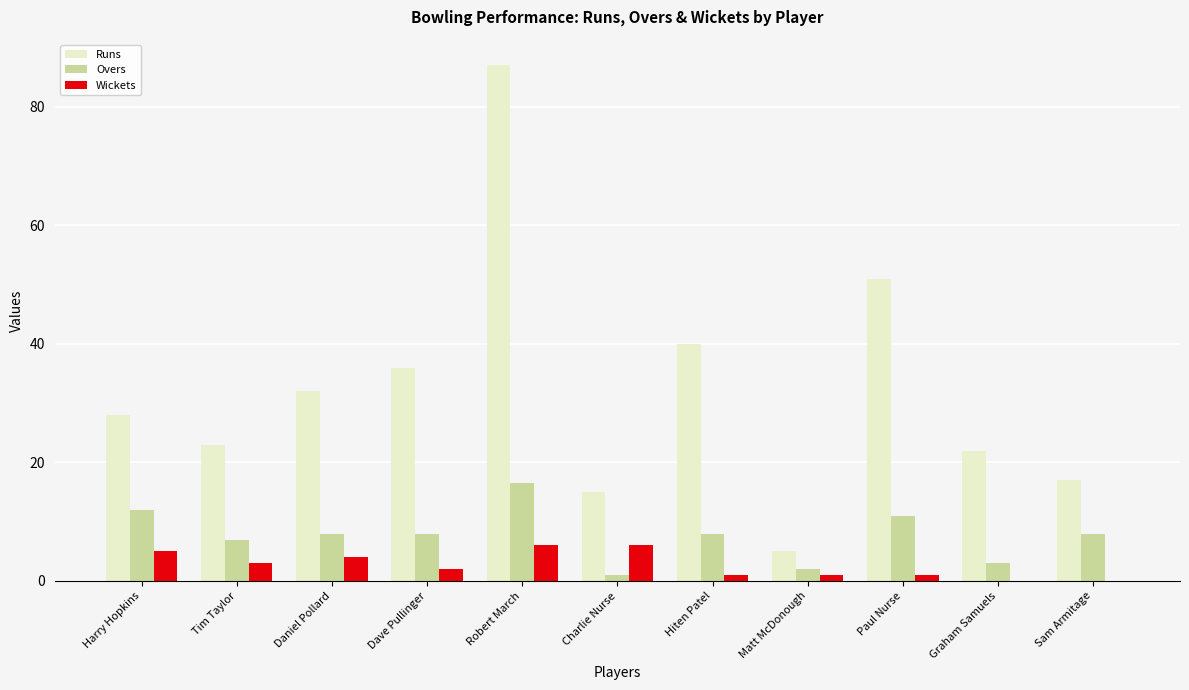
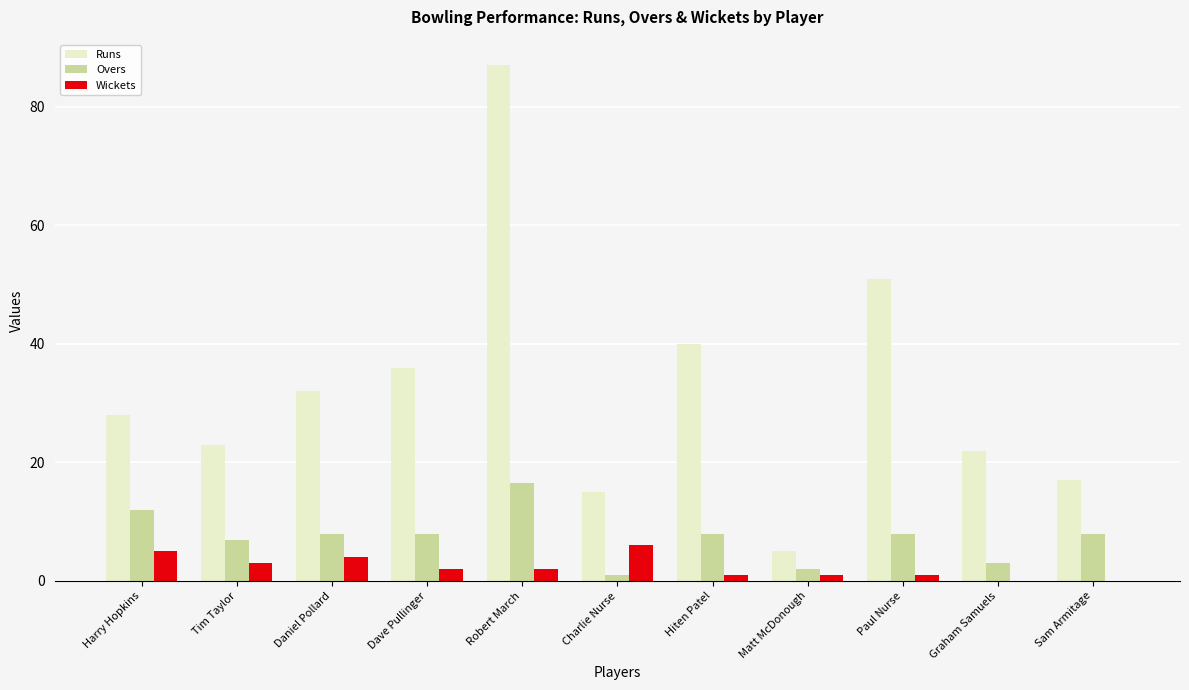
  {
    "Runs": {
      "Harry Hopkins": 28,
      "Tim Taylor": 23,
      "Daniel Pollard": 32,
      "Dave Pullinger": 36,
      "Robert March": 87,
      "Charlie Nurse": 15,
      "Hiten Patel": 40,
      "Matt McDonough": 5,
      "Paul Nurse": 51,
      "Graham Samuels": 22,
      "Sam Armitage": 17
    },
    "Overs": {
      "Harry Hopkins": 12,
      "Tim Taylor": 7,
      "Daniel Pollard": 8,
      "Dave Pullinger": 8,
      "Robert March": 17,
      "Charlie Nurse": 1,
      "Hiten Patel": 8,
      "Matt McDonough": 2,
-     "Paul Nurse": 11,
+     "Paul Nurse": 8,
      "Graham Samuels": 3,
      "Sam Armitage": 8
    },
    "Wickets": {
      "Harry Hopkins": 5,
      "Tim Taylor": 3,
      "Daniel Pollard": 4,
      "Dave Pullinger": 2,
-     "Robert March": 6,
+     "Robert March": 2,
      "Charlie Nurse": 6,
      "Hiten Patel": 1,
      "Matt McDonough": 1,
      "Paul Nurse": 1,
      "Graham Samuels": 0,
      "Sam Armitage": 0
    }
  }
